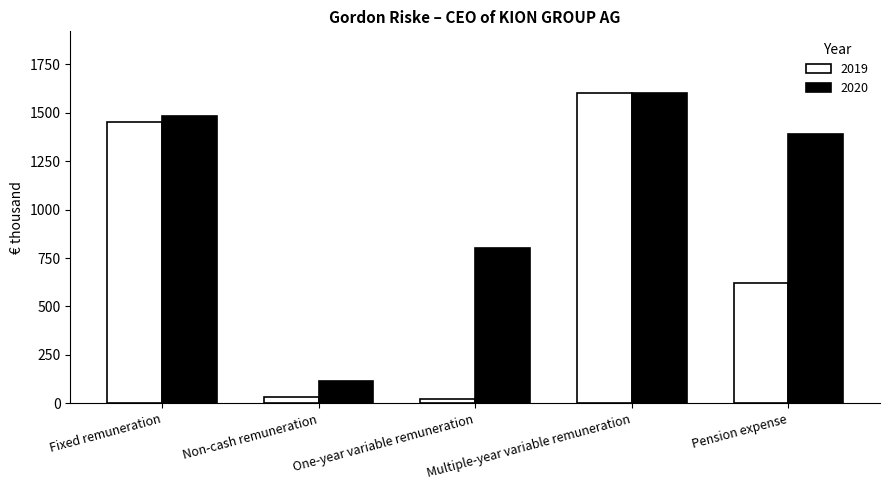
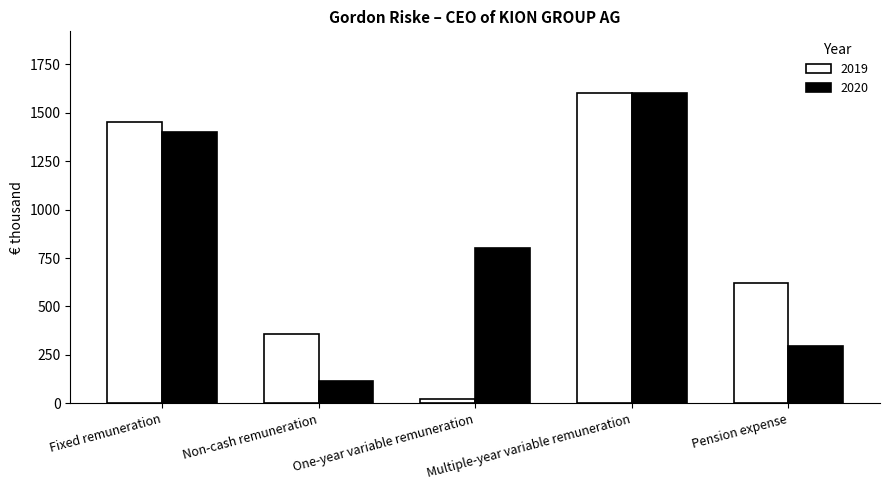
  {
    "2019": {
      "Fixed remuneration": 1450,
-     "Non-cash remuneration": 30,
+     "Non-cash remuneration": 360,
      "One-year variable remuneration": 20,
      "Multiple-year variable remuneration": 1600,
      "Pension expense": 620
    },
    "2020": {
-     "Fixed remuneration": 1480,
+     "Fixed remuneration": 1400,
      "Non-cash remuneration": 120,
      "One-year variable remuneration": 800,
      "Multiple-year variable remuneration": 1600,
-     "Pension expense": 1390
+     "Pension expense": 300
    }
  }
